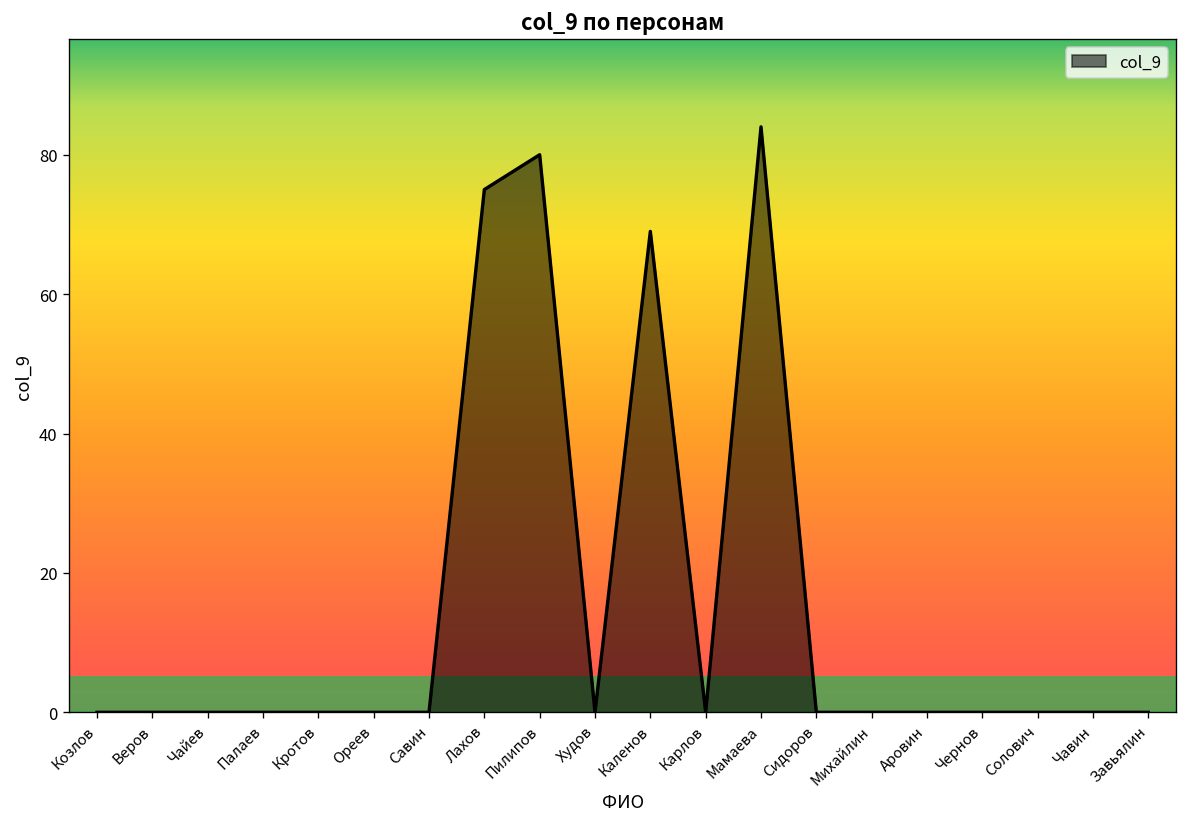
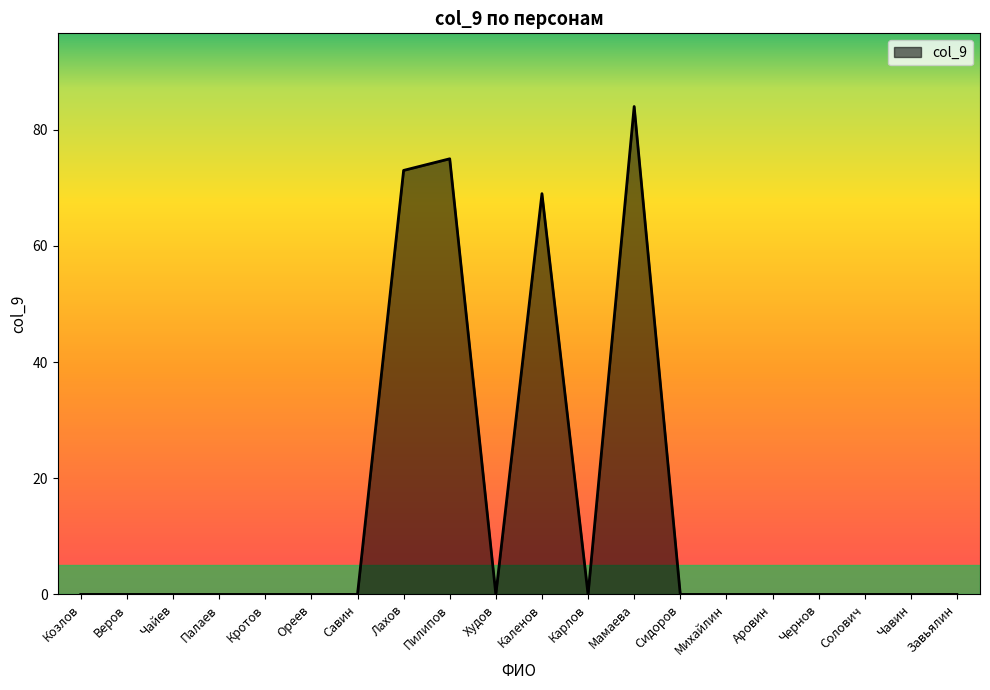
  {
-   "Лахов": 75,
-   "Пилипов": 80,
+   "Лахов": 73,
+   "Пилипов": 75,
    "Каленов": 69,
    "Мамаева": 84
  }
